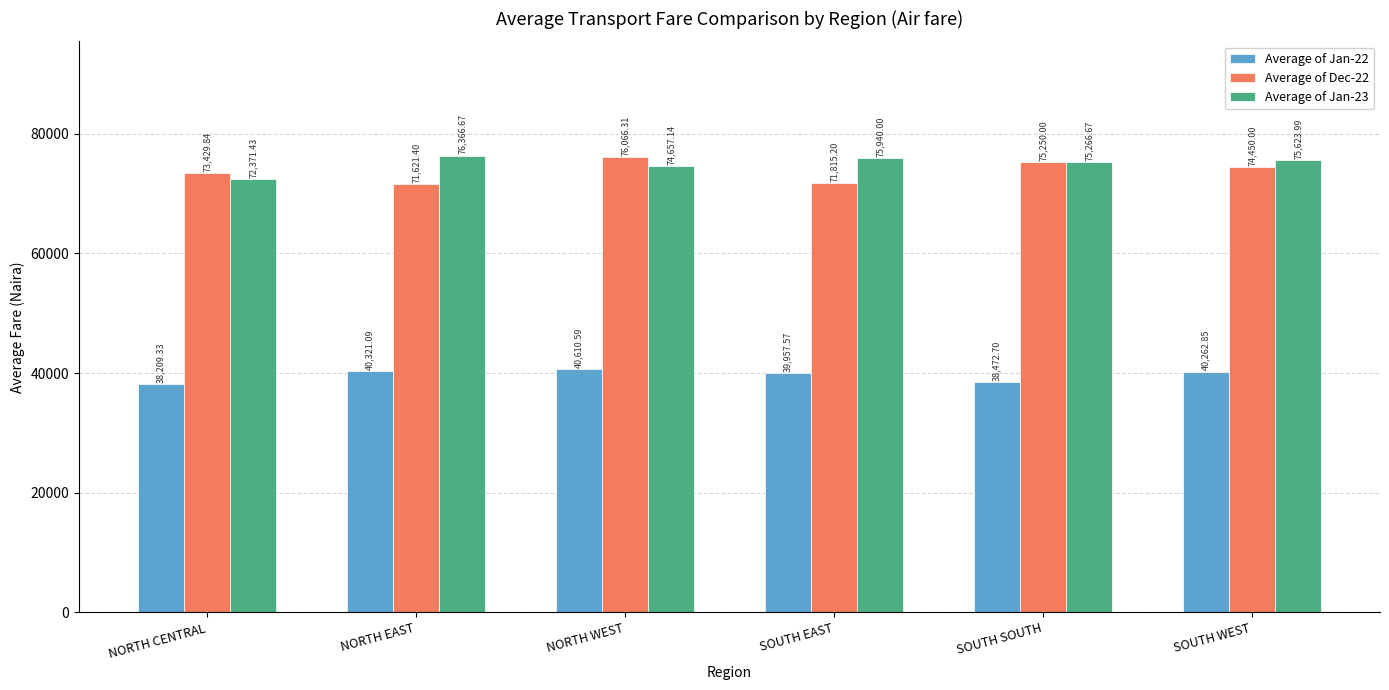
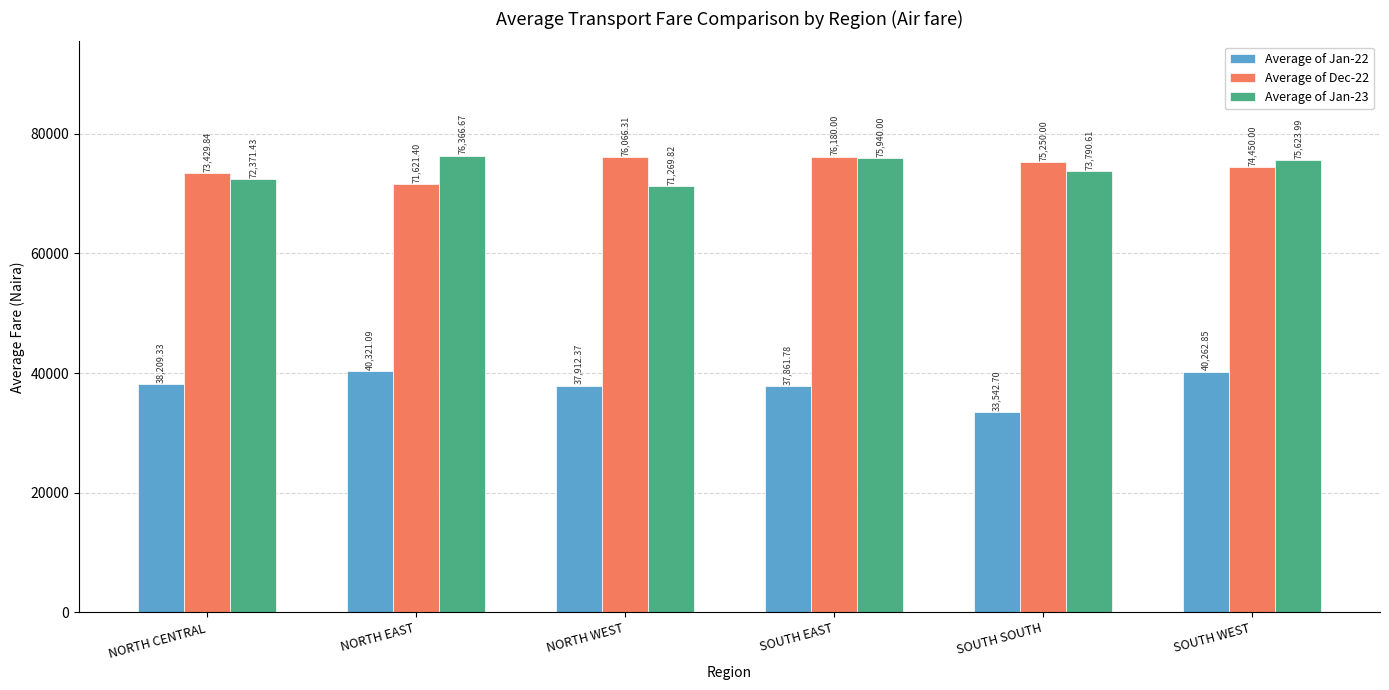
  {
    "Average of Jan-22": {
      "NORTH CENTRAL": "38,209.33",
      "NORTH EAST": "40,321.09",
-     "NORTH WEST": "40,610.59",
-     "SOUTH EAST": "39,957.57",
-     "SOUTH SOUTH": "38,472.70",
+     "NORTH WEST": "37,912.37",
+     "SOUTH EAST": "37,861.78",
+     "SOUTH SOUTH": "33,542.70",
      "SOUTH WEST": "40,262.85"
    },
    "Average of Dec-22": {
      "NORTH CENTRAL": "73,429.84",
      "NORTH EAST": "71,621.40",
      "NORTH WEST": "76,066.31",
-     "SOUTH EAST": "71,815.20",
+     "SOUTH EAST": "76,180.00",
      "SOUTH SOUTH": "75,250.00",
      "SOUTH WEST": "74,450.00"
    },
    "Average of Jan-23": {
      "NORTH CENTRAL": "72,371.43",
      "NORTH EAST": "76,366.67",
-     "NORTH WEST": "74,657.14",
+     "NORTH WEST": "71,269.82",
      "SOUTH EAST": "75,940.00",
-     "SOUTH SOUTH": "75,266.67",
+     "SOUTH SOUTH": "73,790.61",
      "SOUTH WEST": "75,623.99"
    }
  }
